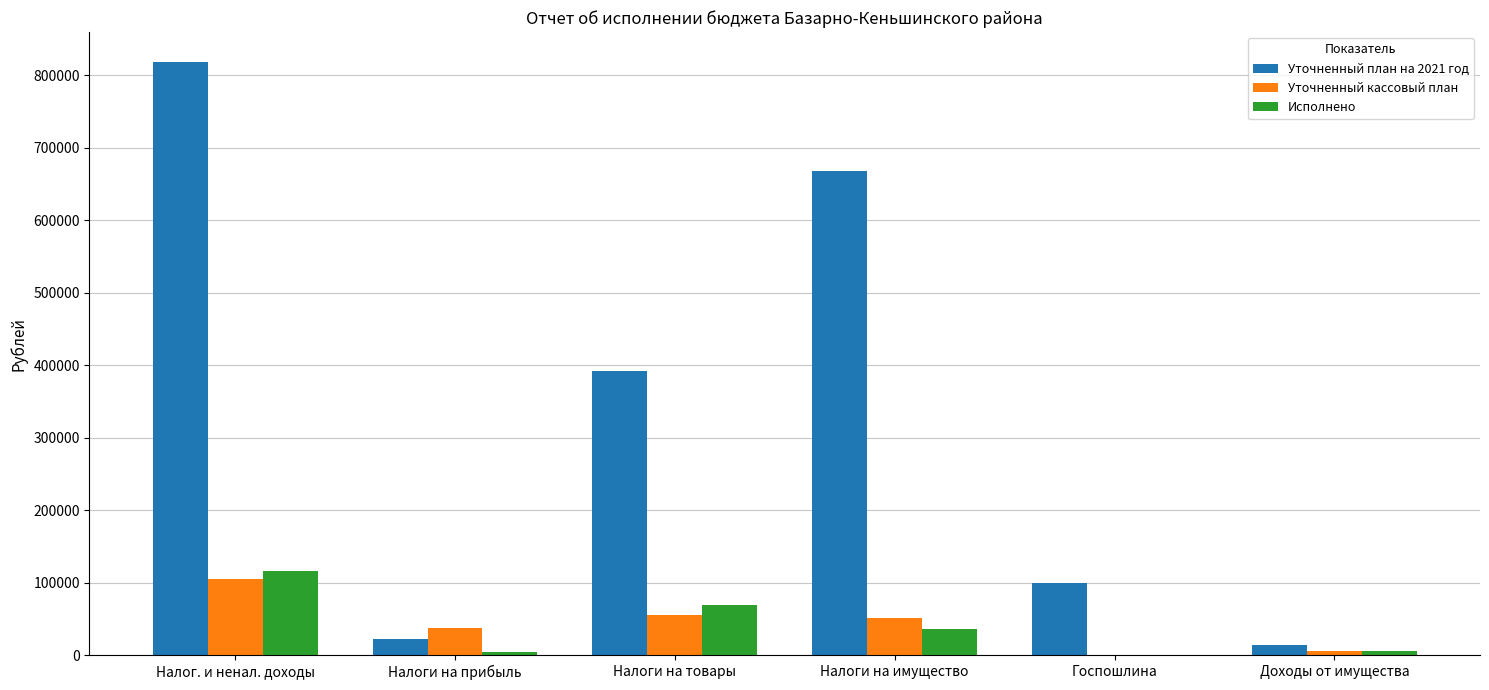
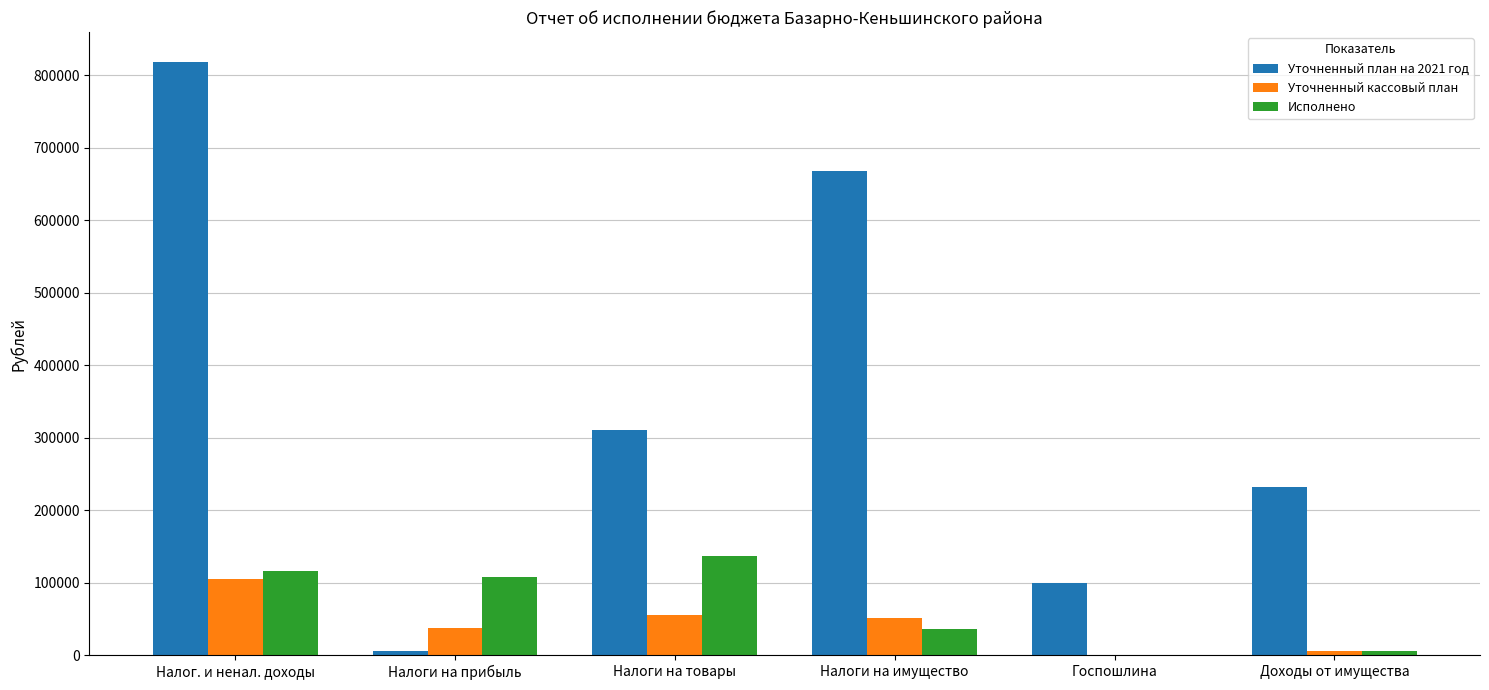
  {
    "Уточненный план на 2021 год": {
      "Налог. и ненал. доходы": 820000,
-     "Налоги на прибыль": 20000,
-     "Налоги на товары": 390000,
+     "Налоги на прибыль": 10000,
+     "Налоги на товары": 310000,
      "Налоги на имущество": 670000,
      "Госпошлина": 100000,
-     "Доходы от имущества": 10000
+     "Доходы от имущества": 230000
    },
    "Уточненный кассовый план": {
      "Налог. и ненал. доходы": 110000,
      "Налоги на прибыль": 40000,
      "Налоги на товары": 50000,
      "Налоги на имущество": 50000,
      "Доходы от имущества": 10000
    },
    "Исполнено": {
      "Налог. и ненал. доходы": 120000,
-     "Налоги на прибыль": 0,
-     "Налоги на товары": 70000,
+     "Налоги на прибыль": 110000,
+     "Налоги на товары": 140000,
      "Налоги на имущество": 40000,
      "Доходы от имущества": 10000
    }
  }
